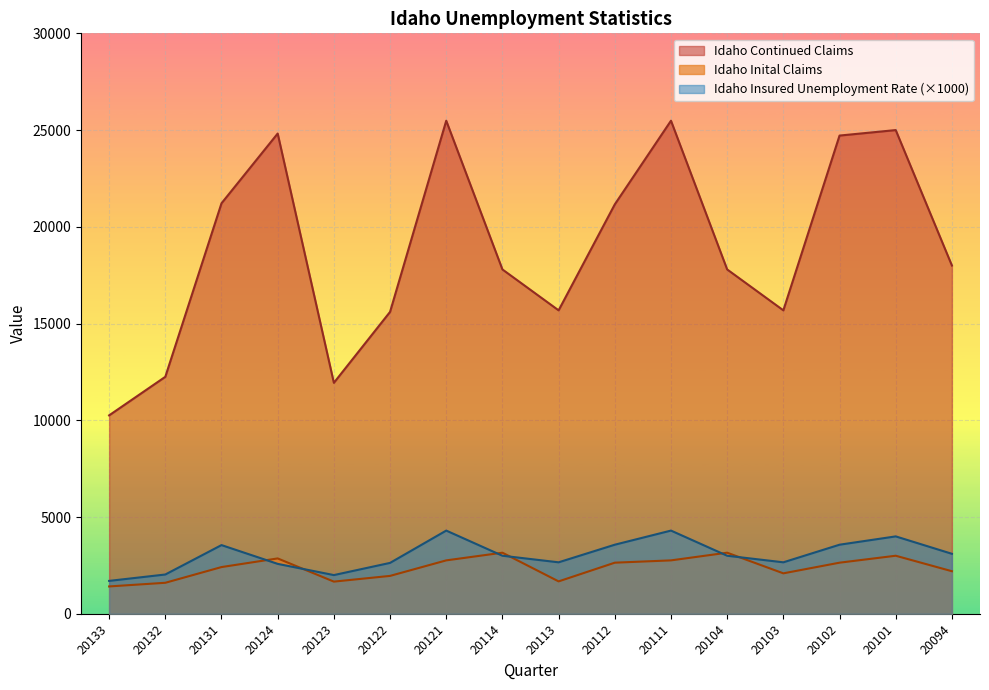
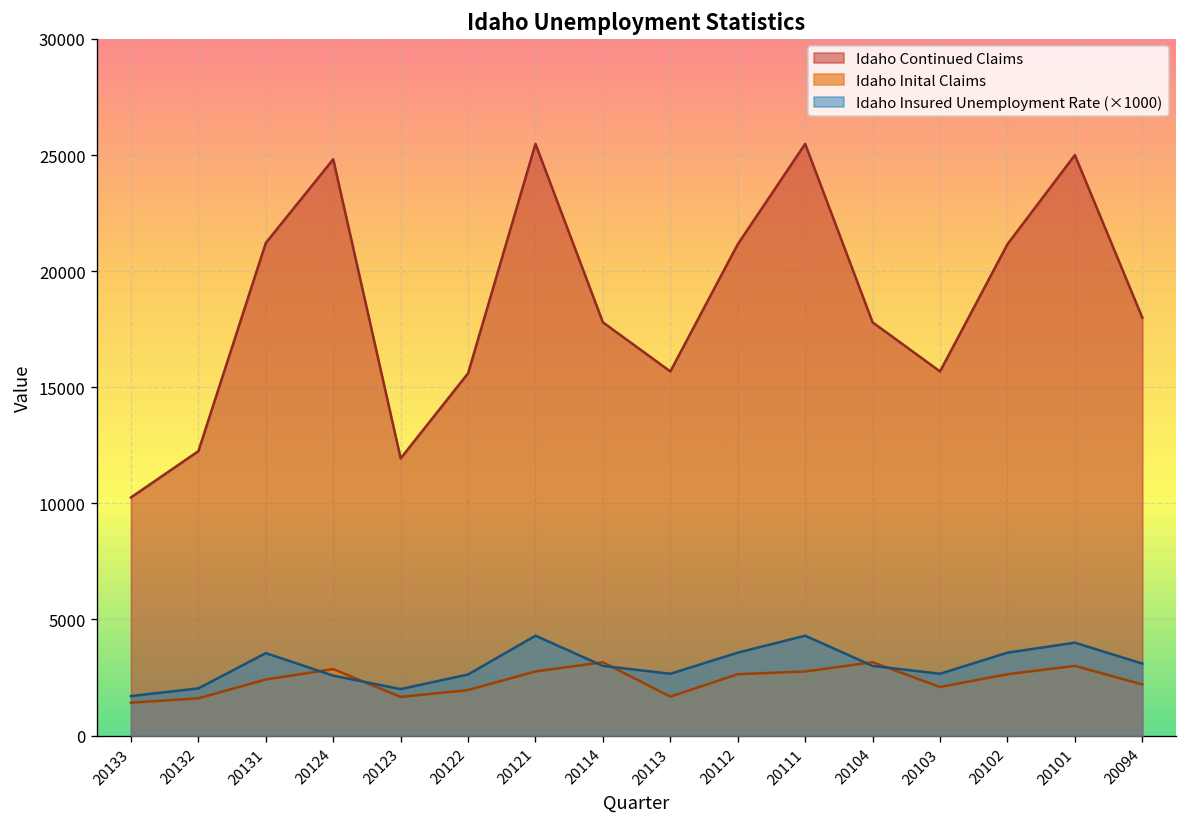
  {
    "Idaho Continued Claims": {
      "20133": 10300,
      "20132": 12200,
      "20131": 21200,
      "20124": 24800,
      "20123": 11900,
      "20122": 15600,
      "20121": 25500,
      "20114": 17800,
      "20113": 15700,
      "20112": 21200,
      "20111": 25500,
      "20104": 17800,
      "20103": 15700,
-     "20102": 24700,
+     "20102": 21200,
      "20101": 25000,
      "20094": 18000
    },
    "Idaho Inital Claims": {
      "20133": 1400,
      "20132": 1600,
      "20131": 2400,
      "20124": 2900,
      "20123": 1700,
      "20122": 2000,
      "20121": 2800,
      "20114": 3200,
      "20113": 1700,
      "20112": 2600,
      "20111": 2800,
      "20104": 3200,
      "20103": 2100,
      "20102": 2600,
      "20101": 3000,
      "20094": 2200
    },
    "Idaho Insured Unemployment Rate (×1000)": {
      "20133": 1700,
      "20132": 2000,
      "20131": 3600,
      "20124": 2600,
      "20123": 2000,
      "20122": 2600,
      "20121": 4300,
      "20114": 3000,
      "20113": 2700,
      "20112": 3600,
      "20111": 4300,
      "20104": 3000,
      "20103": 2700,
      "20102": 3600,
      "20101": 4000,
      "20094": 3100
    }
  }
